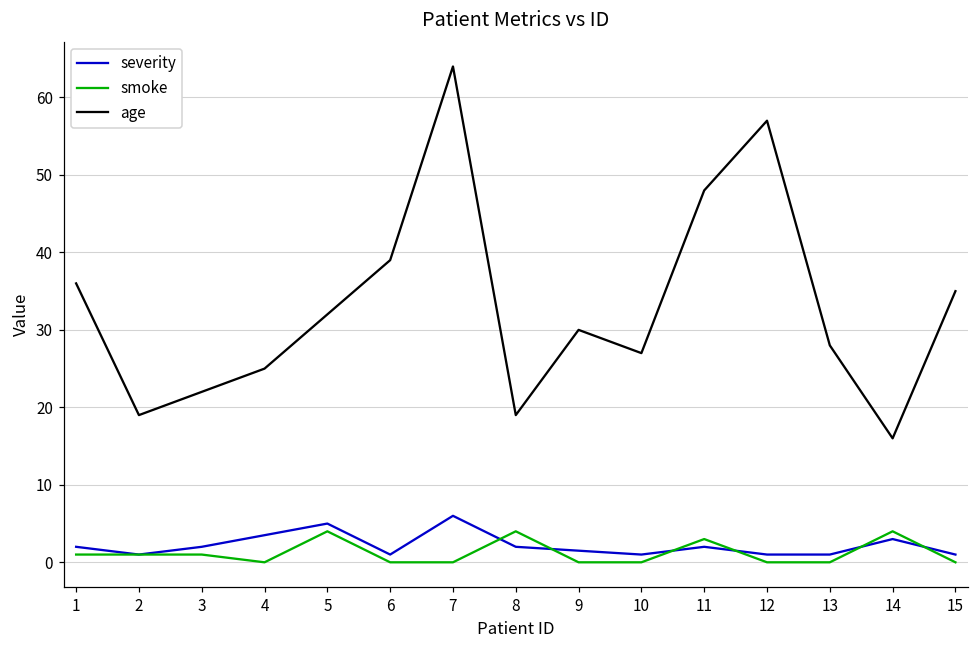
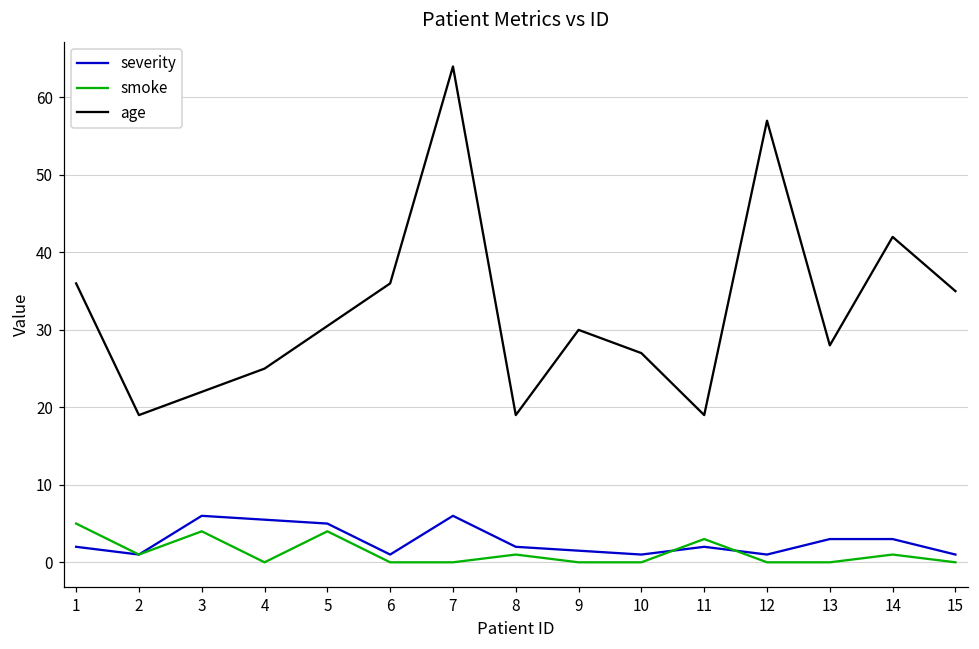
  {
    "severity": {
      "1": 2,
-     "3": 2,
+     "3": 6,
      "5": 5,
      "6": 1,
      "7": 6,
      "8": 2,
      "10": 1,
      "11": 2,
      "12": 1,
-     "13": 1,
+     "13": 3,
      "14": 3,
      "15": 1
    },
    "smoke": {
-     "1": 1,
-     "3": 1,
+     "1": 5,
+     "3": 4,
      "4": 0,
      "5": 4,
      "6": 0,
      "7": 0,
-     "8": 4,
+     "8": 1,
      "9": 0,
      "10": 0,
      "11": 3,
      "12": 0,
      "13": 0,
-     "14": 4,
+     "14": 1,
      "15": 0
    },
    "age": {
      "1": 36,
      "2": 19,
      "4": 25,
-     "6": 39,
+     "6": 36,
      "7": 64,
      "8": 19,
      "9": 30,
      "10": 27,
-     "11": 48,
+     "11": 19,
      "12": 57,
      "13": 28,
-     "14": 16,
+     "14": 42,
      "15": 35
    }
  }
